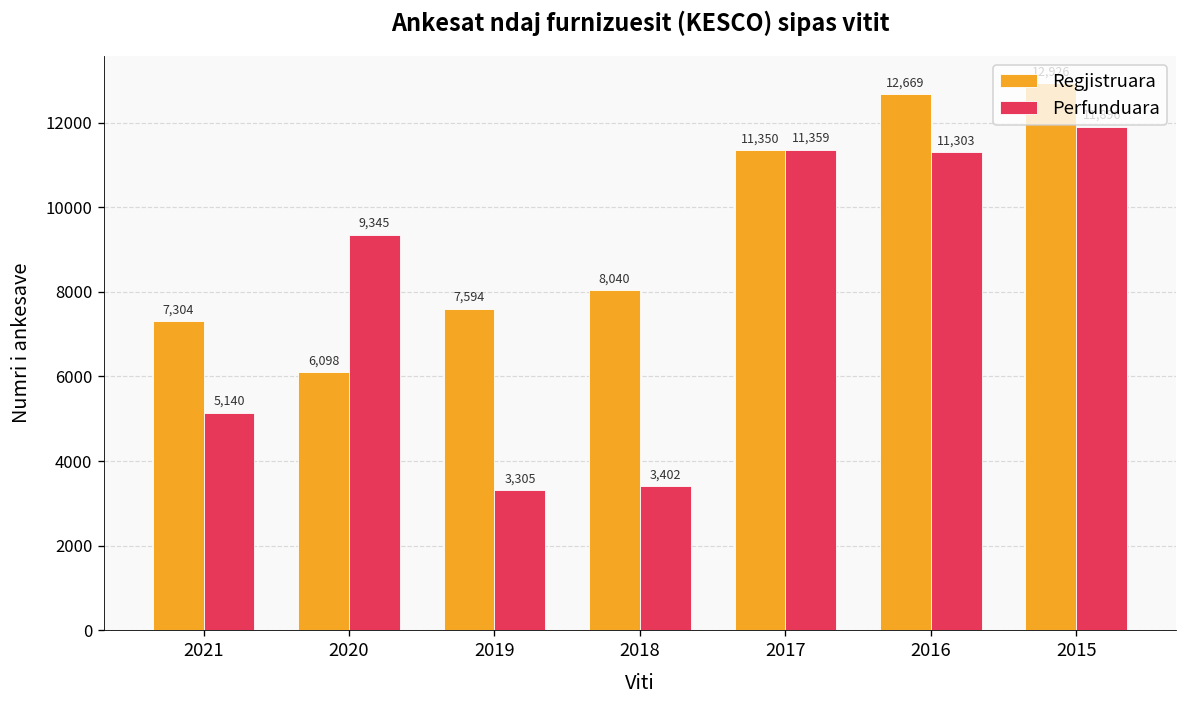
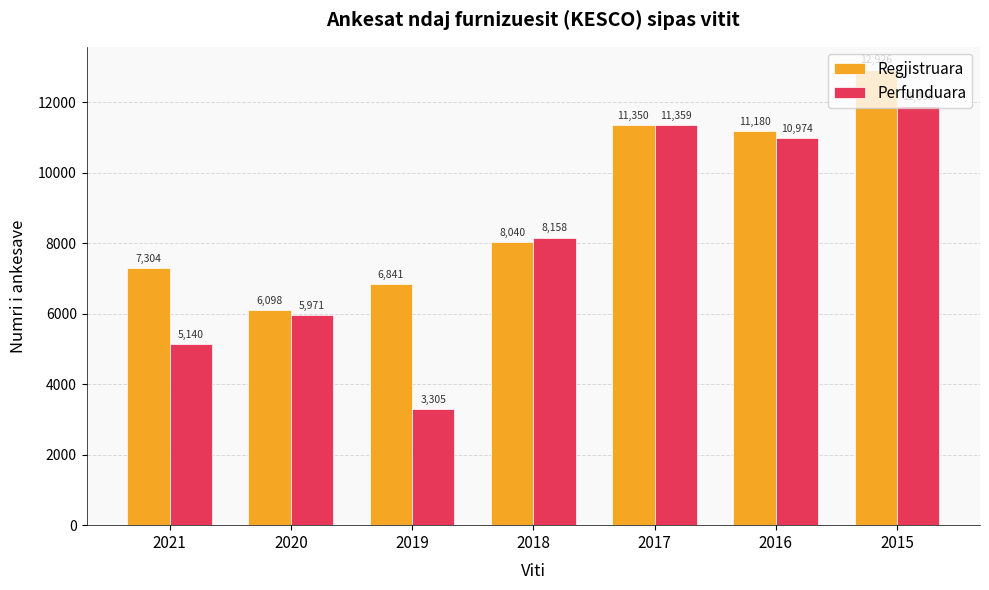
  {
    "Regjistruara": {
      "2021": "7,304",
      "2020": "6,098",
-     "2019": "7,594",
+     "2019": "6,841",
      "2018": "8,040",
      "2017": "11,350",
-     "2016": "12,669"
+     "2016": "11,180"
    },
    "Perfunduara": {
      "2021": "5,140",
-     "2020": "9,345",
+     "2020": "5,971",
      "2019": "3,305",
-     "2018": "3,402",
+     "2018": "8,158",
      "2017": "11,359",
-     "2016": "11,303"
+     "2016": "10,974"
    }
  }
